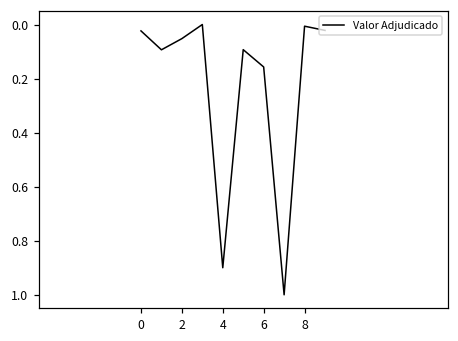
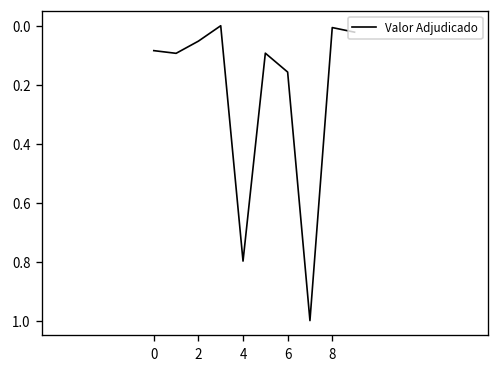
  {
-   "0": 0.02,
+   "0": 0.08,
    "2": 0.05,
-   "4": 0.90,
+   "4": 0.80,
    "6": 0.16,
    "8": 0.01
  }
